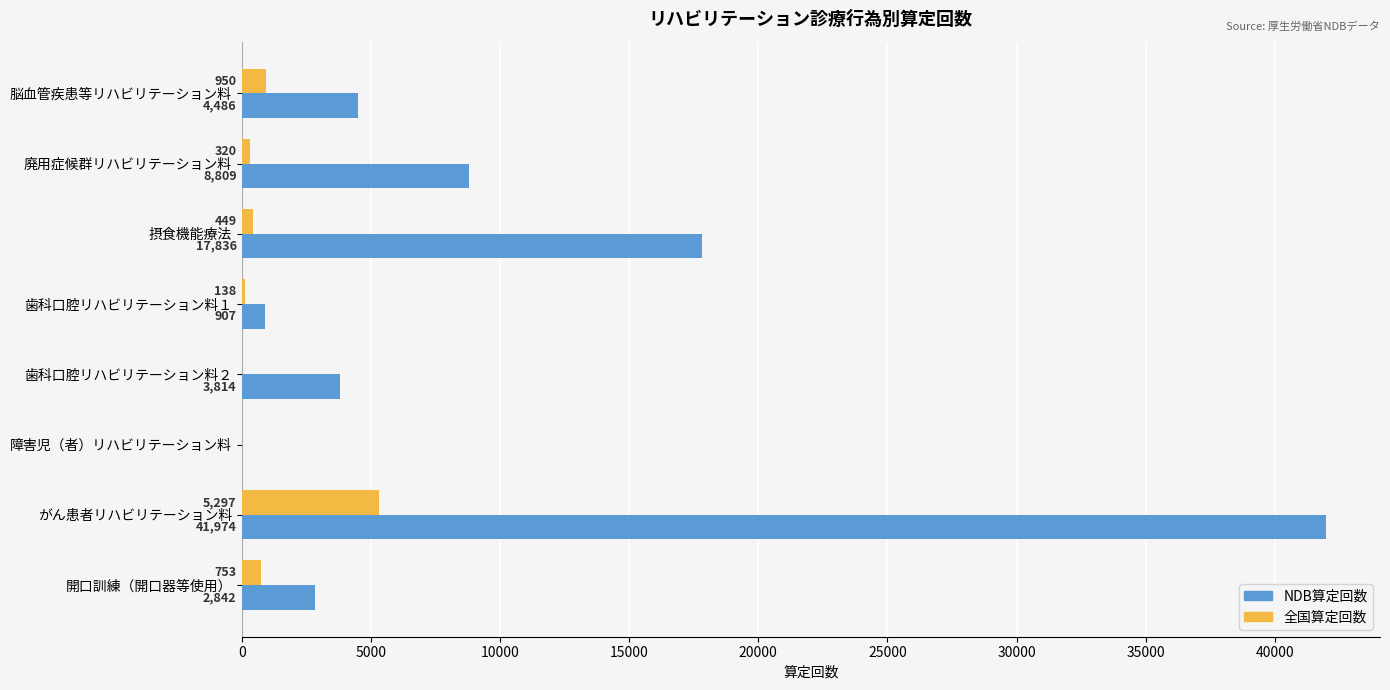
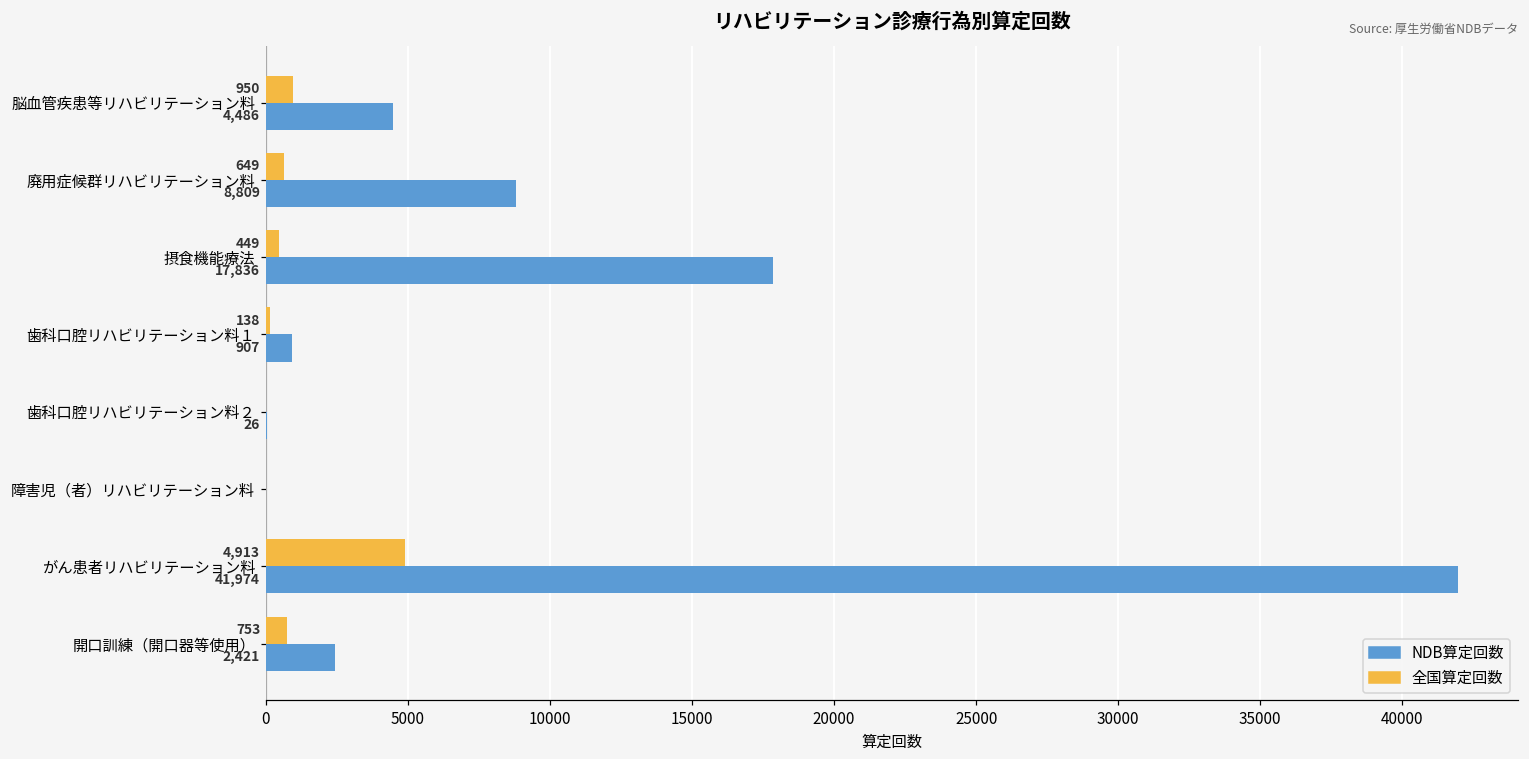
  {
    "NDB算定回数": {
-     "歯科口腔リハビリテーション料２": "3,814",
-     "開口訓練（開口器等使用）": "2,842"
+     "歯科口腔リハビリテーション料２": "26",
+     "開口訓練（開口器等使用）": "2,421"
    },
    "全国算定回数": {
-     "廃用症候群リハビリテーション料": "320",
+     "廃用症候群リハビリテーション料": "649",
      "摂食機能療法": "449",
      "歯科口腔リハビリテーション料１": "138",
-     "がん患者リハビリテーション料": "5,297",
+     "がん患者リハビリテーション料": "4,913",
      "開口訓練（開口器等使用）": "753"
    }
  }
